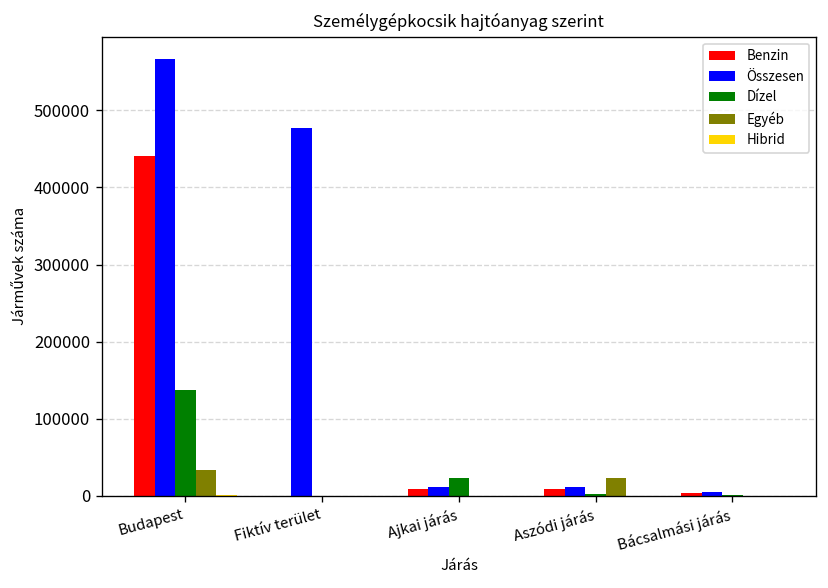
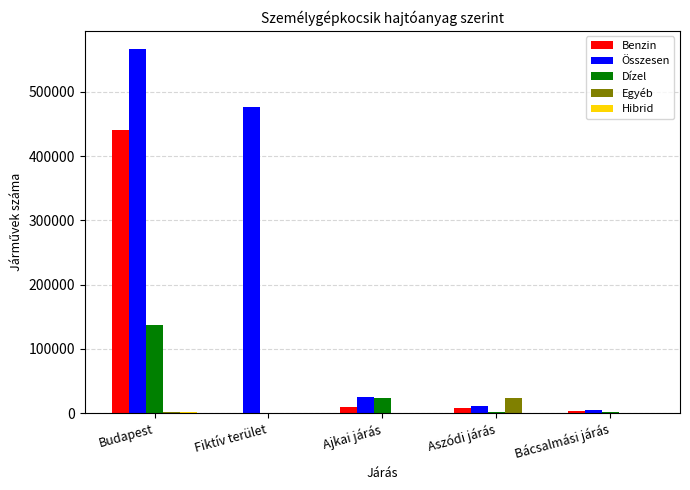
  {
    "Benzin": {
      "Budapest": 440000,
      "Ajkai járás": 10000,
      "Aszódi járás": 10000,
      "Bácsalmási járás": 0
    },
    "Összesen": {
      "Budapest": 570000,
      "Fiktív terület": 480000,
-     "Ajkai járás": 10000,
+     "Ajkai járás": 30000,
      "Aszódi járás": 10000,
      "Bácsalmási járás": 10000
    },
    "Dízel": {
      "Budapest": 140000,
      "Ajkai járás": 20000
    },
    "Egyéb": {
-     "Budapest": 30000,
+     "Budapest": 0,
      "Fiktív terület": 0,
      "Aszódi járás": 20000
    },
    "Hibrid": {
      "Fiktív terület": 0
    }
  }
